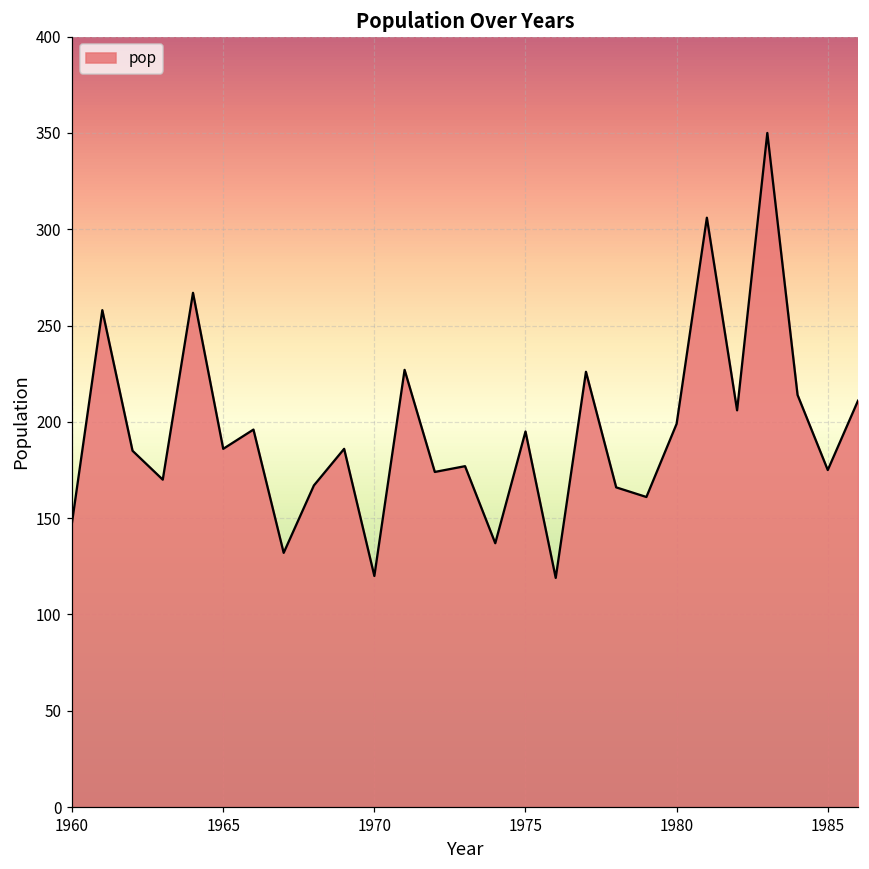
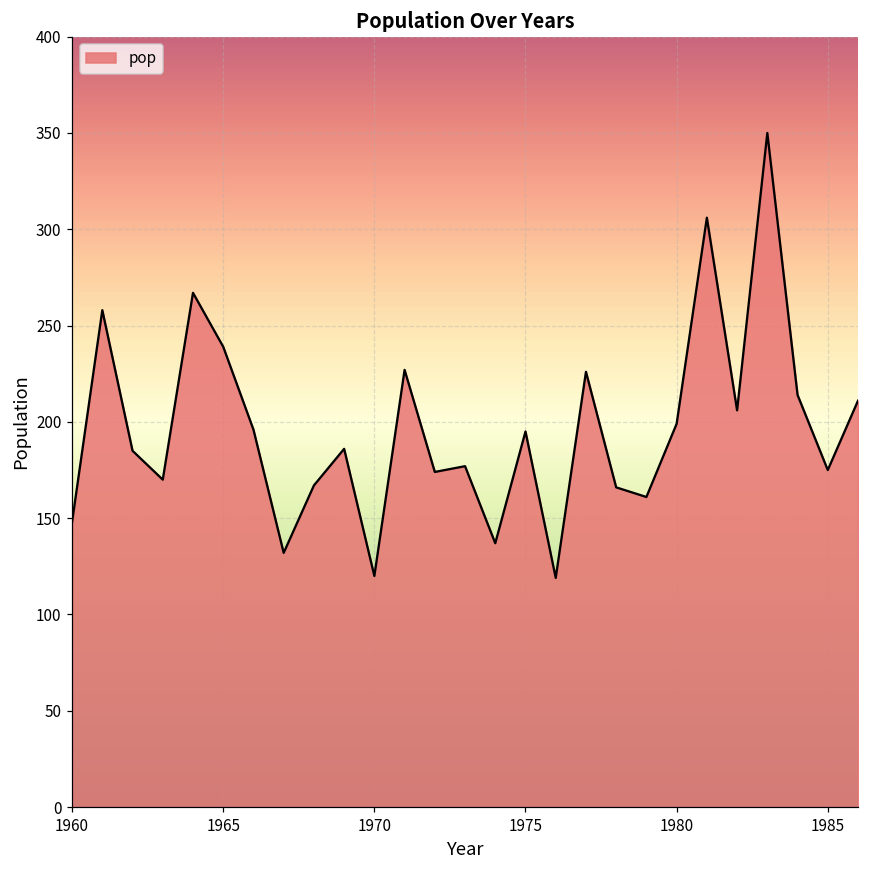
  {
    "1960": 148,
-   "1965": 186,
+   "1965": 239,
    "1970": 120,
    "1975": 195,
    "1980": 199,
    "1985": 175
  }
